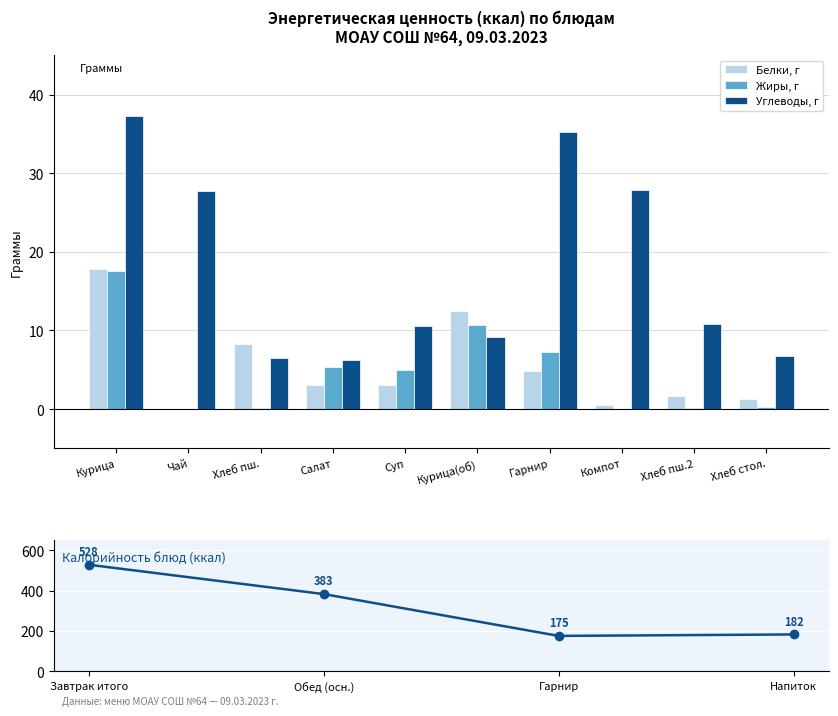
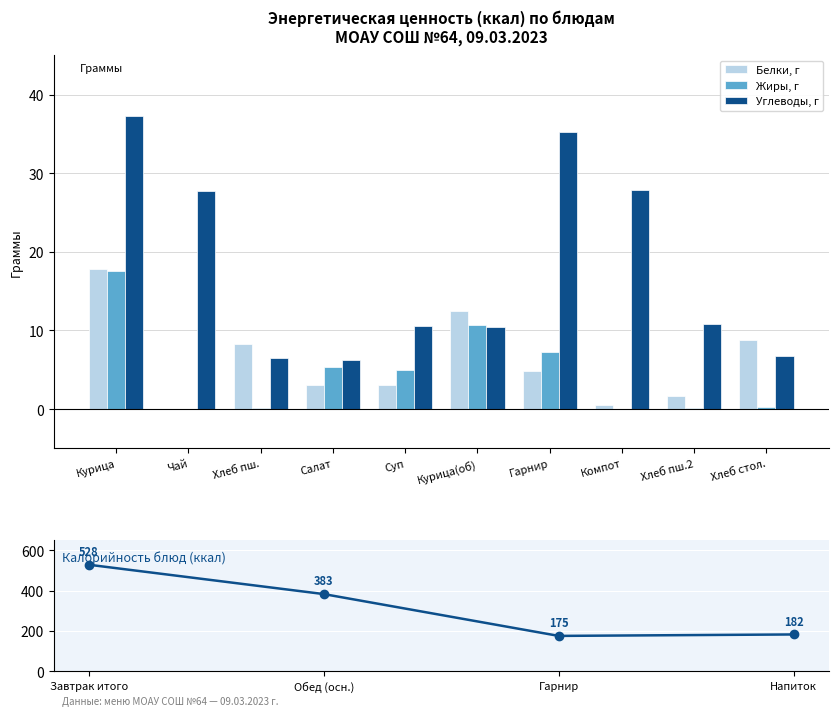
  {
    "Энергетическая ценность (ккал) по блюдам МОАУ СОШ №64, 09.03.2023": {
      "Белки, г": {
        "Курица": 18,
        "Чай": 0,
        "Хлеб пш.": 8,
        "Салат": 3,
        "Суп": 3,
        "Курица(об)": 12,
        "Гарнир": 5,
        "Компот": 1,
        "Хлеб пш.2": 2,
-       "Хлеб стол.": 1
+       "Хлеб стол.": 9
      },
      "Жиры, г": {
        "Курица": 18,
        "Чай": 0,
        "Салат": 5,
        "Суп": 5,
        "Курица(об)": 11,
        "Гарнир": 7,
        "Компот": 0
      },
      "Углеводы, г": {
        "Курица": 37,
        "Чай": 28,
        "Хлеб пш.": 6,
        "Салат": 6,
        "Суп": 11,
-       "Курица(об)": 9,
+       "Курица(об)": 10,
        "Гарнир": 35,
        "Компот": 28,
        "Хлеб пш.2": 11,
        "Хлеб стол.": 7
      }
    }
  }
